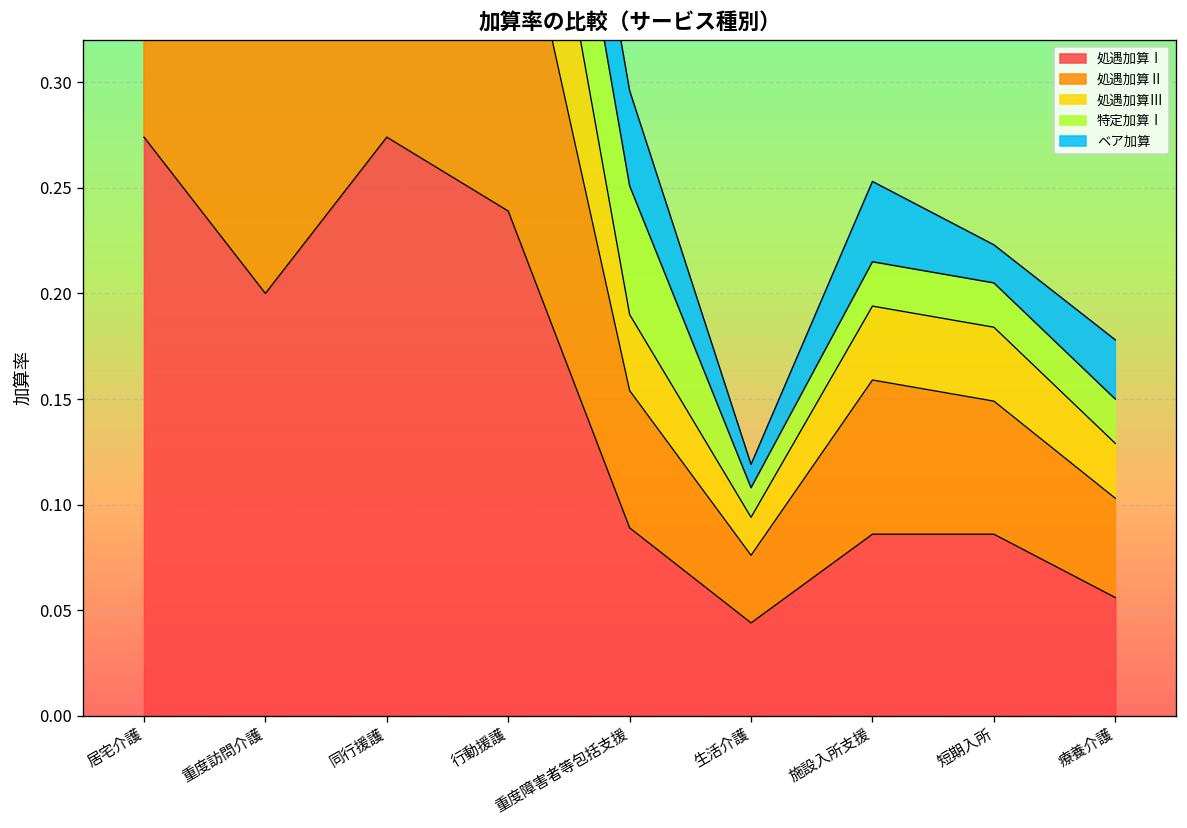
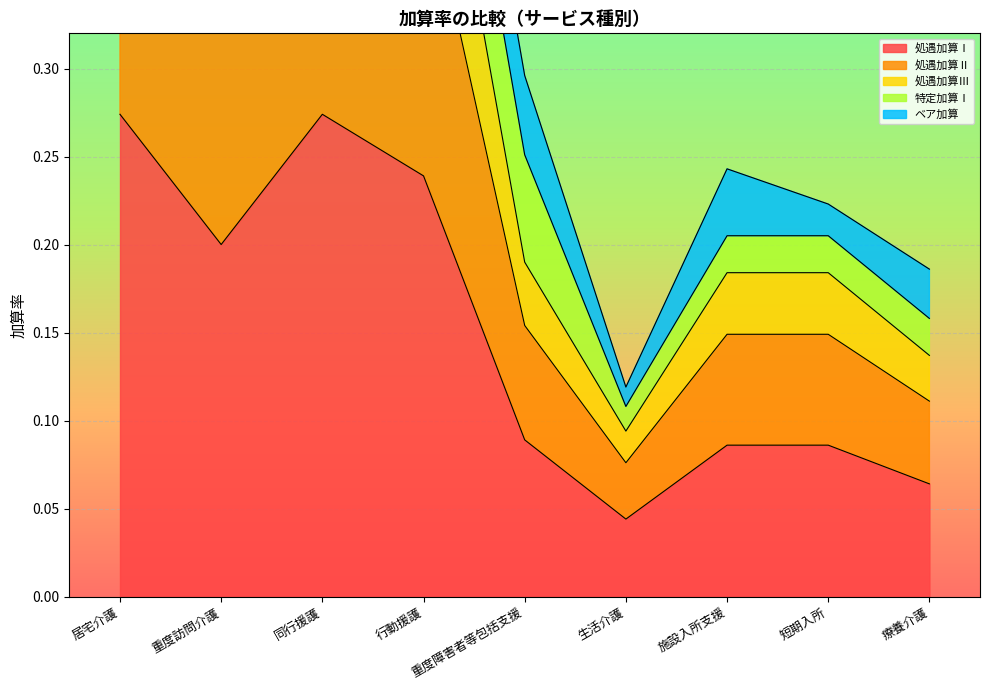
  {
    "処遇加算Ⅰ": {
      "居宅介護": 0.274,
      "重度訪問介護": 0.200,
      "同行援護": 0.274,
      "行動援護": 0.239,
      "重度障害者等包括支援": 0.089,
      "生活介護": 0.044,
      "施設入所支援": 0.086,
      "短期入所": 0.086,
-     "療養介護": 0.056
+     "療養介護": 0.064
    },
    "処遇加算Ⅱ": {
      "重度障害者等包括支援": 0.065,
      "生活介護": 0.032,
-     "施設入所支援": 0.073,
+     "施設入所支援": 0.063,
      "短期入所": 0.063,
      "療養介護": 0.047
    },
    "処遇加算Ⅲ": {
      "重度障害者等包括支援": 0.036,
      "生活介護": 0.018,
      "施設入所支援": 0.035,
      "短期入所": 0.035,
      "療養介護": 0.026
    },
    "特定加算Ⅰ": {
      "重度障害者等包括支援": 0.061,
      "生活介護": 0.014,
      "施設入所支援": 0.021,
      "短期入所": 0.021,
      "療養介護": 0.021
    },
    "ベア加算": {
      "重度障害者等包括支援": 0.045,
      "生活介護": 0.011,
      "施設入所支援": 0.038,
      "短期入所": 0.018,
      "療養介護": 0.028
    }
  }
